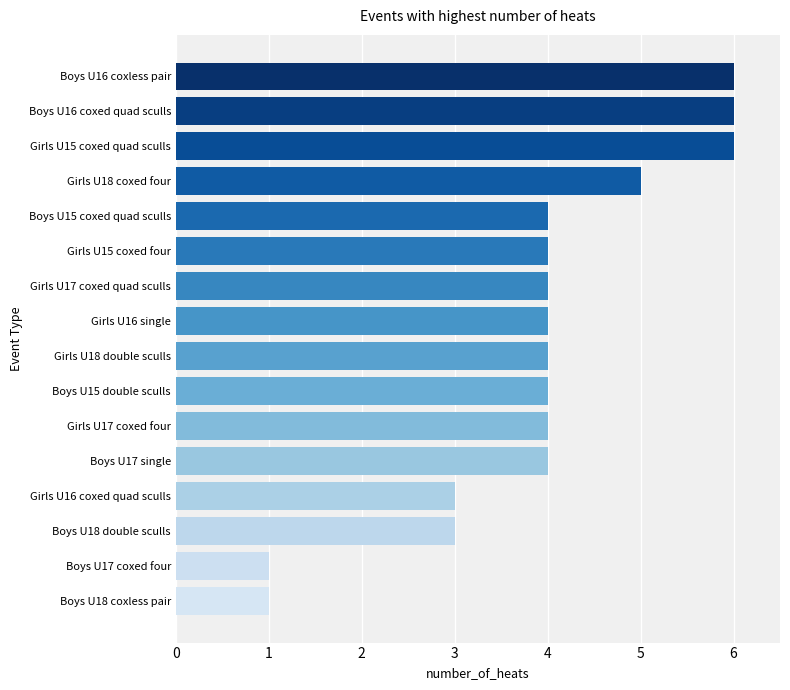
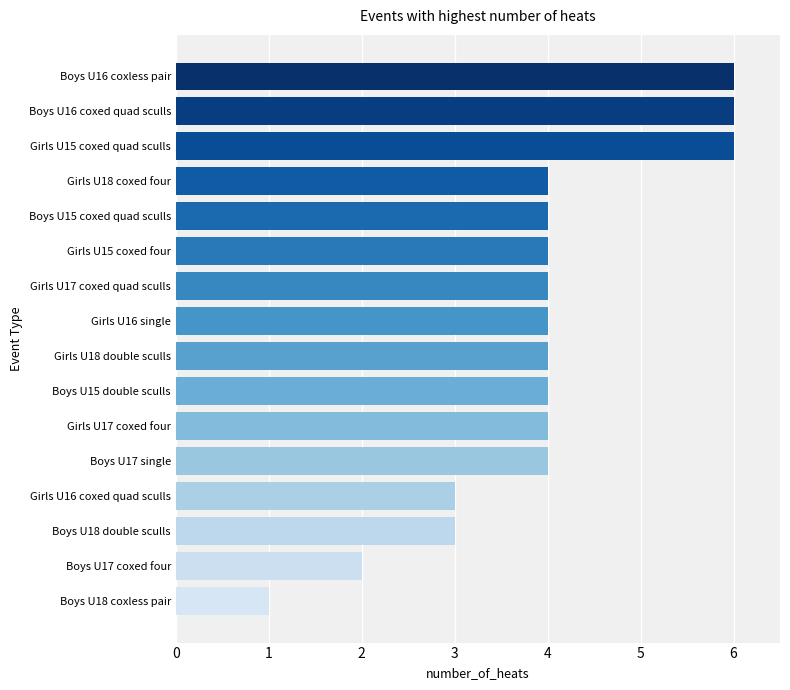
  {
    "Boys U16 coxless pair": 6,
    "Boys U16 coxed quad sculls": 6,
    "Girls U15 coxed quad sculls": 6,
-   "Girls U18 coxed four": 5,
+   "Girls U18 coxed four": 4,
    "Boys U15 coxed quad sculls": 4,
    "Girls U15 coxed four": 4,
    "Girls U17 coxed quad sculls": 4,
    "Girls U16 single": 4,
    "Girls U18 double sculls": 4,
    "Boys U15 double sculls": 4,
    "Girls U17 coxed four": 4,
    "Boys U17 single": 4,
    "Girls U16 coxed quad sculls": 3,
    "Boys U18 double sculls": 3,
-   "Boys U17 coxed four": 1,
+   "Boys U17 coxed four": 2,
    "Boys U18 coxless pair": 1
  }
